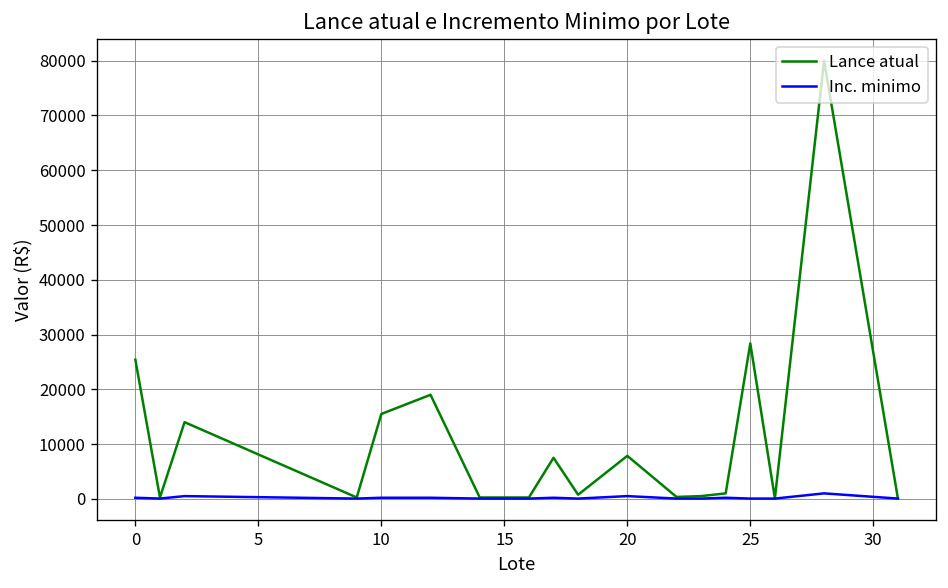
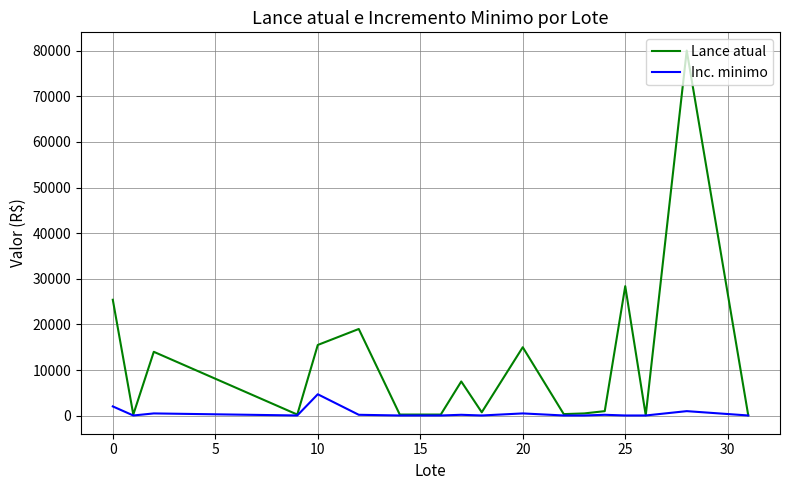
  {
    "Lance atual": {
      "0": 25000,
      "10": 16000,
-     "20": 8000,
+     "20": 15000,
      "25": 28000
    },
    "Inc. minimo": {
-     "0": 0,
-     "10": 0,
+     "0": 2000,
+     "10": 5000,
      "20": 1000,
      "25": 0
    }
  }
